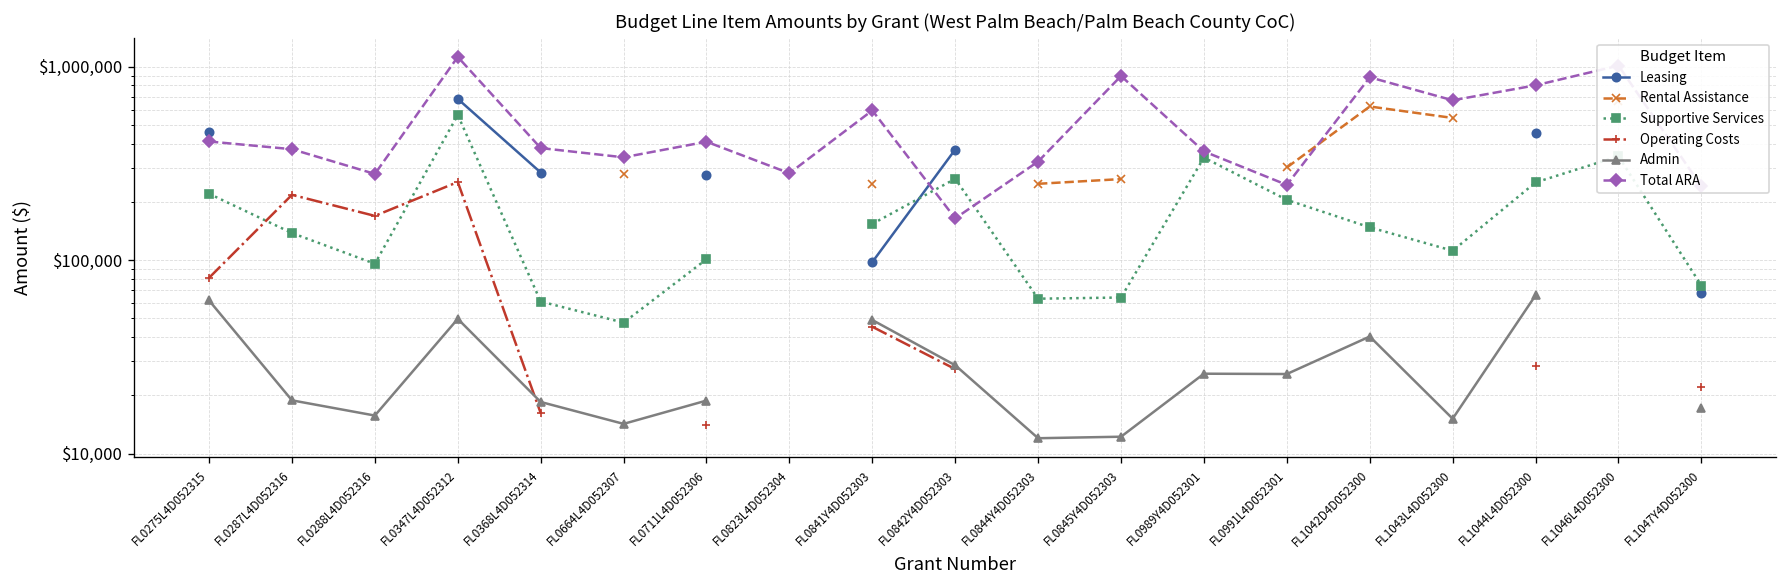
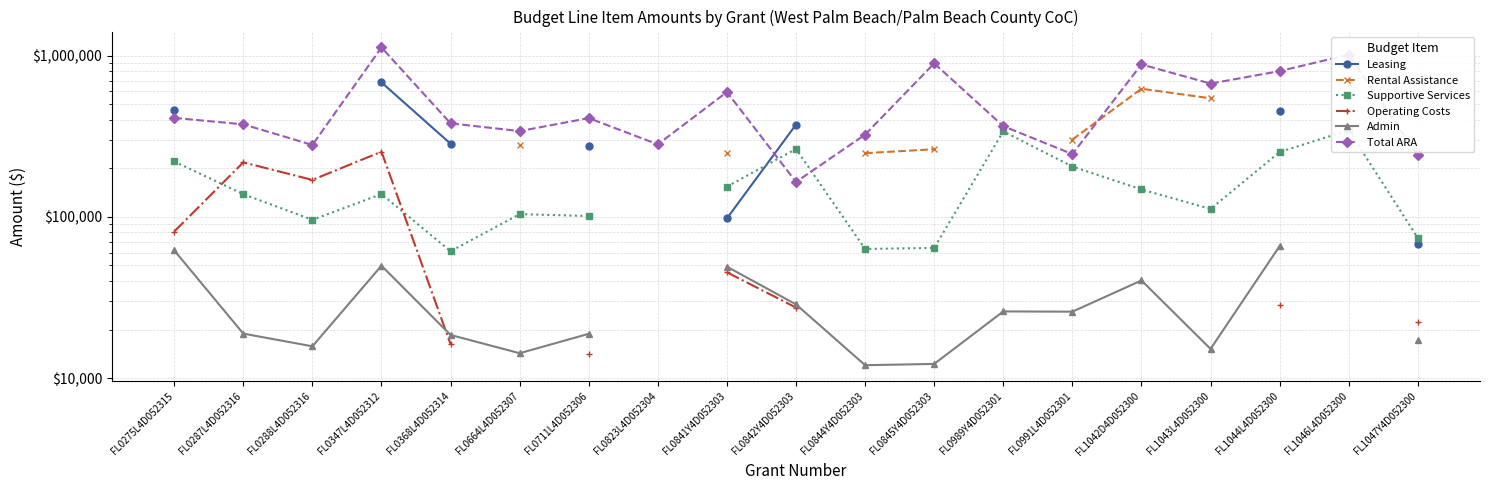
  {
    "Leasing": {
      "FL0275L4D052315": "$460,000",
      "FL0347L4D052312": "$680,000",
      "FL0368L4D052314": "$280,000",
      "FL0711L4D052306": "$280,000",
      "FL0841Y4D052303": "$100,000",
      "FL0842Y4D052303": "$370,000",
      "FL1044L4D052300": "$450,000",
      "FL1047Y4D052300": "$68,000"
    },
    "Rental Assistance": {
      "FL0664L4D052307": "$280,000",
      "FL0841Y4D052303": "$250,000",
      "FL0844Y4D052303": "$250,000",
      "FL0845Y4D052303": "$260,000",
      "FL0991L4D052301": "$300,000",
      "FL1042D4D052300": "$620,000",
      "FL1043L4D052300": "$540,000"
    },
    "Supportive Services": {
      "FL0275L4D052315": "$220,000",
      "FL0287L4D052316": "$140,000",
      "FL0288L4D052316": "$100,000",
-     "FL0347L4D052312": "$560,000",
+     "FL0347L4D052312": "$140,000",
      "FL0368L4D052314": "$61,000",
-     "FL0664L4D052307": "$48,000",
+     "FL0664L4D052307": "$100,000",
      "FL0711L4D052306": "$100,000",
      "FL0841Y4D052303": "$150,000",
      "FL0842Y4D052303": "$260,000",
      "FL0844Y4D052303": "$63,000",
      "FL0845Y4D052303": "$64,000",
      "FL0989Y4D052301": "$340,000",
      "FL0991L4D052301": "$210,000",
      "FL1042D4D052300": "$150,000",
      "FL1043L4D052300": "$110,000",
      "FL1044L4D052300": "$250,000",
      "FL1047Y4D052300": "$70,000"
    },
    "Operating Costs": {
      "FL0275L4D052315": "$80,000",
      "FL0287L4D052316": "$220,000",
      "FL0288L4D052316": "$170,000",
      "FL0347L4D052312": "$250,000",
      "FL0368L4D052314": "$16,000",
      "FL0711L4D052306": "$14,000",
      "FL0841Y4D052303": "$45,000",
      "FL0842Y4D052303": "$27,000",
      "FL1044L4D052300": "$29,000",
      "FL1047Y4D052300": "$22,000"
    },
    "Admin": {
      "FL0275L4D052315": "$62,000",
      "FL0287L4D052316": "$19,000",
      "FL0288L4D052316": "$16,000",
      "FL0347L4D052312": "$50,000",
      "FL0368L4D052314": "$19,000",
      "FL0664L4D052307": "$14,000",
      "FL0711L4D052306": "$19,000",
      "FL0841Y4D052303": "$49,000",
      "FL0842Y4D052303": "$29,000",
      "FL0844Y4D052303": "$12,000",
      "FL0845Y4D052303": "$12,000",
      "FL0989Y4D052301": "$26,000",
      "FL0991L4D052301": "$26,000",
      "FL1042D4D052300": "$40,000",
      "FL1043L4D052300": "$15,000",
      "FL1044L4D052300": "$66,000",
      "FL1047Y4D052300": "$17,000"
    },
    "Total ARA": {
      "FL0275L4D052315": "$410,000",
      "FL0287L4D052316": "$370,000",
      "FL0288L4D052316": "$280,000",
      "FL0347L4D052312": "$1,100,000",
      "FL0368L4D052314": "$380,000",
      "FL0664L4D052307": "$340,000",
      "FL0711L4D052306": "$410,000",
      "FL0823L4D052304": "$280,000",
      "FL0841Y4D052303": "$590,000",
      "FL0842Y4D052303": "$160,000",
      "FL0844Y4D052303": "$320,000",
      "FL0845Y4D052303": "$900,000",
      "FL0989Y4D052301": "$360,000",
      "FL0991L4D052301": "$250,000",
      "FL1042D4D052300": "$900,000",
      "FL1043L4D052300": "$670,000",
      "FL1044L4D052300": "$800,000",
      "FL1047Y4D052300": "$240,000"
    }
  }
